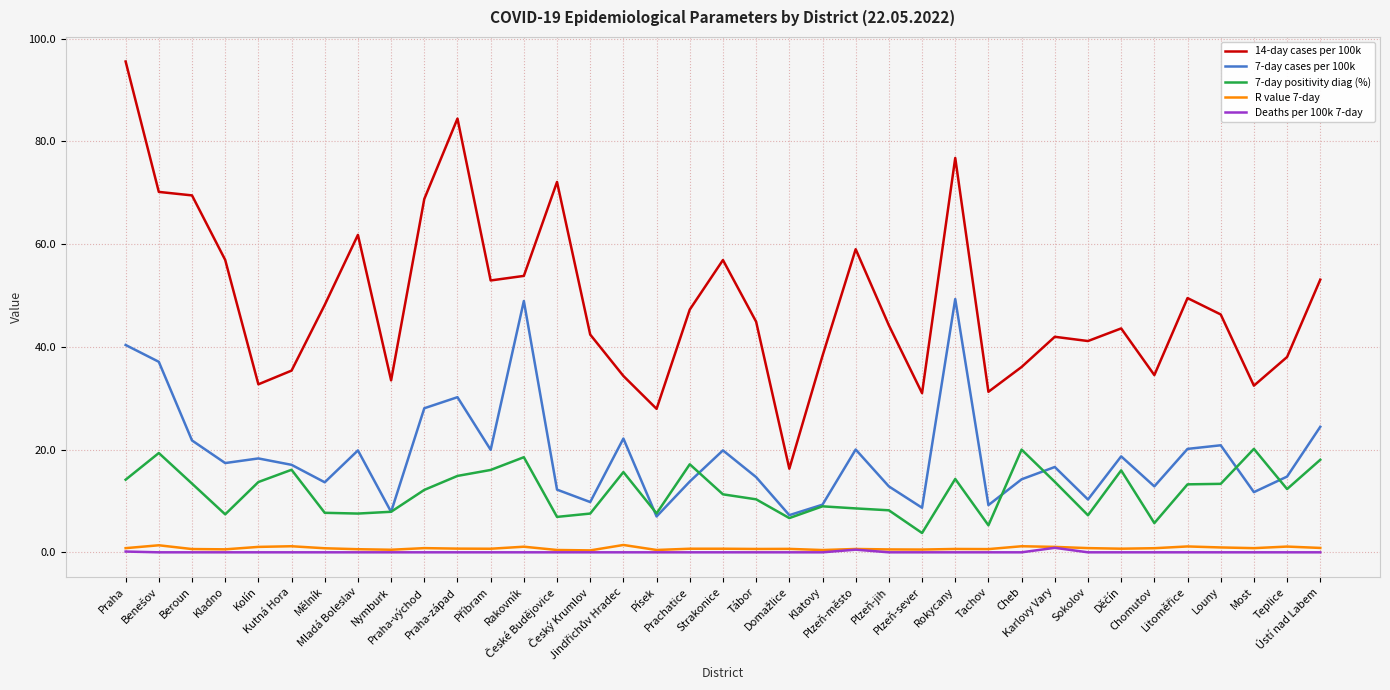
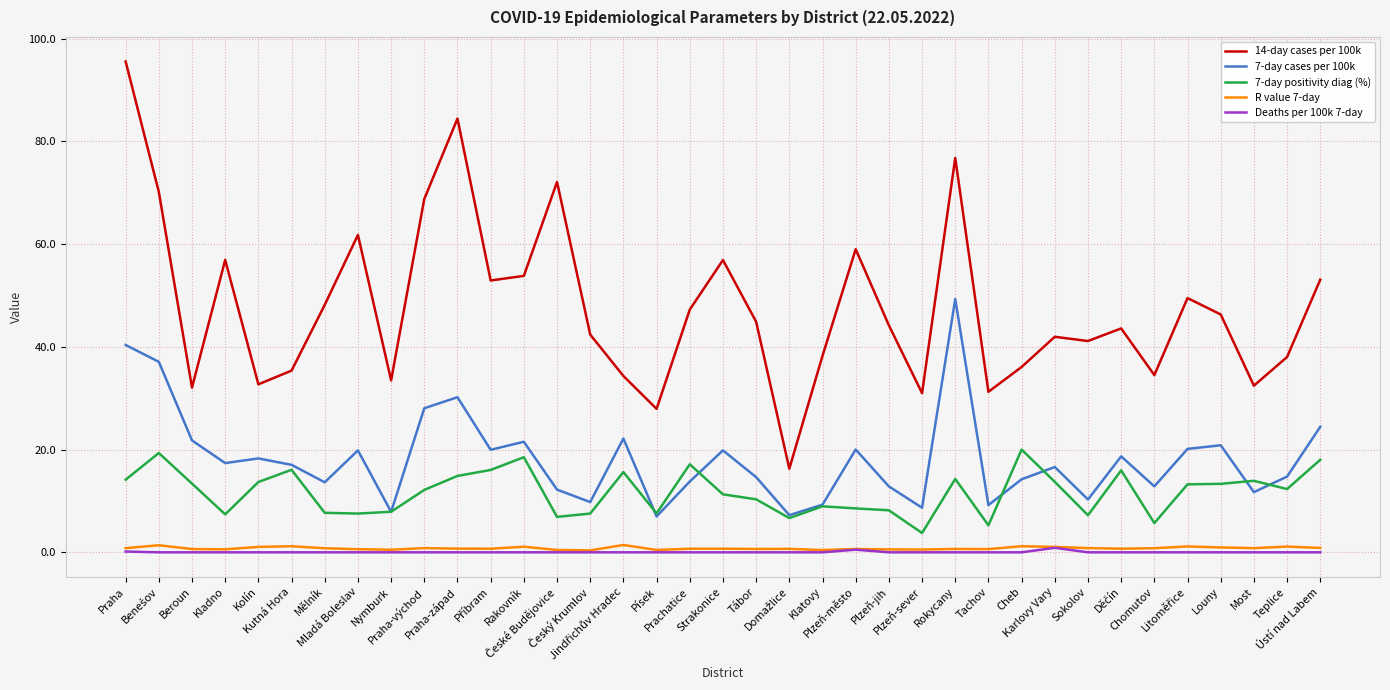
  {
    "14-day cases per 100k": {
      "Praha": 96,
      "Benešov": 70,
-     "Beroun": 69,
+     "Beroun": 32,
      "Kladno": 57,
      "Kolín": 33,
      "Kutná Hora": 35,
      "Mělník": 48,
      "Mladá Boleslav": 62,
      "Nymburk": 33,
      "Praha-východ": 69,
      "Praha-západ": 84,
      "Příbram": 53,
      "Rakovník": 54,
      "České Budějovice": 72,
      "Český Krumlov": 42,
      "Jindřichův Hradec": 34,
      "Písek": 28,
      "Prachatice": 47,
      "Strakonice": 57,
      "Tábor": 45,
      "Domažlice": 16,
      "Klatovy": 38,
      "Plzeň-město": 59,
      "Plzeň-jih": 44,
      "Plzeň-sever": 31,
      "Rokycany": 77,
      "Tachov": 31,
      "Cheb": 36,
      "Karlovy Vary": 42,
      "Sokolov": 41,
      "Děčín": 44,
      "Chomutov": 35,
      "Litoměřice": 50,
      "Louny": 46,
      "Most": 32,
      "Teplice": 38,
      "Ústí nad Labem": 53
    },
    "7-day cases per 100k": {
      "Praha": 40,
      "Benešov": 37,
      "Beroun": 22,
      "Kladno": 17,
      "Kolín": 18,
      "Kutná Hora": 17,
      "Mělník": 14,
      "Mladá Boleslav": 20,
      "Praha-východ": 28,
      "Praha-západ": 30,
      "Příbram": 20,
-     "Rakovník": 49,
+     "Rakovník": 22,
      "České Budějovice": 12,
      "Český Krumlov": 10,
      "Jindřichův Hradec": 22,
      "Písek": 7,
      "Prachatice": 14,
      "Strakonice": 20,
      "Tábor": 15,
      "Domažlice": 7,
      "Plzeň-město": 20,
      "Plzeň-jih": 13,
      "Plzeň-sever": 9,
      "Rokycany": 49,
      "Tachov": 9,
      "Cheb": 14,
      "Karlovy Vary": 17,
      "Sokolov": 10,
      "Děčín": 19,
      "Chomutov": 13,
      "Litoměřice": 20,
      "Louny": 21,
      "Most": 12,
      "Teplice": 15,
      "Ústí nad Labem": 24
    },
    "7-day positivity diag (%)": {
      "Praha": 14,
      "Benešov": 19,
      "Beroun": 13,
      "Kladno": 7,
      "Kolín": 14,
      "Kutná Hora": 16,
      "Mělník": 8,
      "Mladá Boleslav": 8,
      "Praha-východ": 12,
      "Praha-západ": 15,
      "Příbram": 16,
      "Rakovník": 19,
      "České Budějovice": 7,
      "Český Krumlov": 8,
      "Jindřichův Hradec": 16,
      "Písek": 8,
      "Prachatice": 17,
      "Strakonice": 11,
      "Tábor": 10,
      "Domažlice": 7,
      "Plzeň-město": 9,
      "Plzeň-jih": 8,
      "Plzeň-sever": 4,
      "Rokycany": 14,
      "Tachov": 5,
      "Cheb": 20,
      "Karlovy Vary": 14,
      "Sokolov": 7,
      "Děčín": 16,
      "Chomutov": 6,
      "Litoměřice": 13,
      "Louny": 13,
-     "Most": 20,
+     "Most": 14,
      "Teplice": 12,
      "Ústí nad Labem": 18
    },
    "R value 7-day": {
      "Praha": 1,
      "Benešov": 1,
      "Beroun": 1,
      "Kladno": 1,
      "Kolín": 1,
      "Kutná Hora": 1,
      "Mělník": 1,
      "Mladá Boleslav": 1,
      "Nymburk": 1,
      "Praha-východ": 1,
      "Praha-západ": 1,
      "Příbram": 1,
      "Rakovník": 1,
      "Jindřichův Hradec": 1,
      "Prachatice": 1,
      "Strakonice": 1,
      "Tábor": 1,
      "Domažlice": 1,
      "Plzeň-jih": 1,
      "Plzeň-sever": 1,
      "Rokycany": 1,
      "Tachov": 1,
      "Cheb": 1,
      "Sokolov": 1,
      "Děčín": 1,
      "Chomutov": 1,
      "Litoměřice": 1,
      "Louny": 1,
      "Most": 1,
      "Teplice": 1,
      "Ústí nad Labem": 1
    },
    "Deaths per 100k 7-day": {
      "Praha": 0,
      "Benešov": 0,
      "Beroun": 0,
      "Kladno": 0,
      "Kolín": 0,
      "Kutná Hora": 0,
      "Mělník": 0,
      "Mladá Boleslav": 0,
      "Nymburk": 0,
      "Praha-východ": 0,
      "Praha-západ": 0,
      "Příbram": 0,
      "Rakovník": 0,
      "Jindřichův Hradec": 0,
      "Prachatice": 0,
      "Strakonice": 0,
      "Tábor": 0,
      "Domažlice": 0,
      "Plzeň-jih": 0,
      "Plzeň-sever": 0,
      "Rokycany": 0,
      "Tachov": 0,
      "Cheb": 0,
      "Sokolov": 0,
      "Děčín": 0,
      "Chomutov": 0,
      "Litoměřice": 0,
      "Louny": 0,
      "Most": 0,
      "Teplice": 0,
      "Ústí nad Labem": 0
    }
  }
